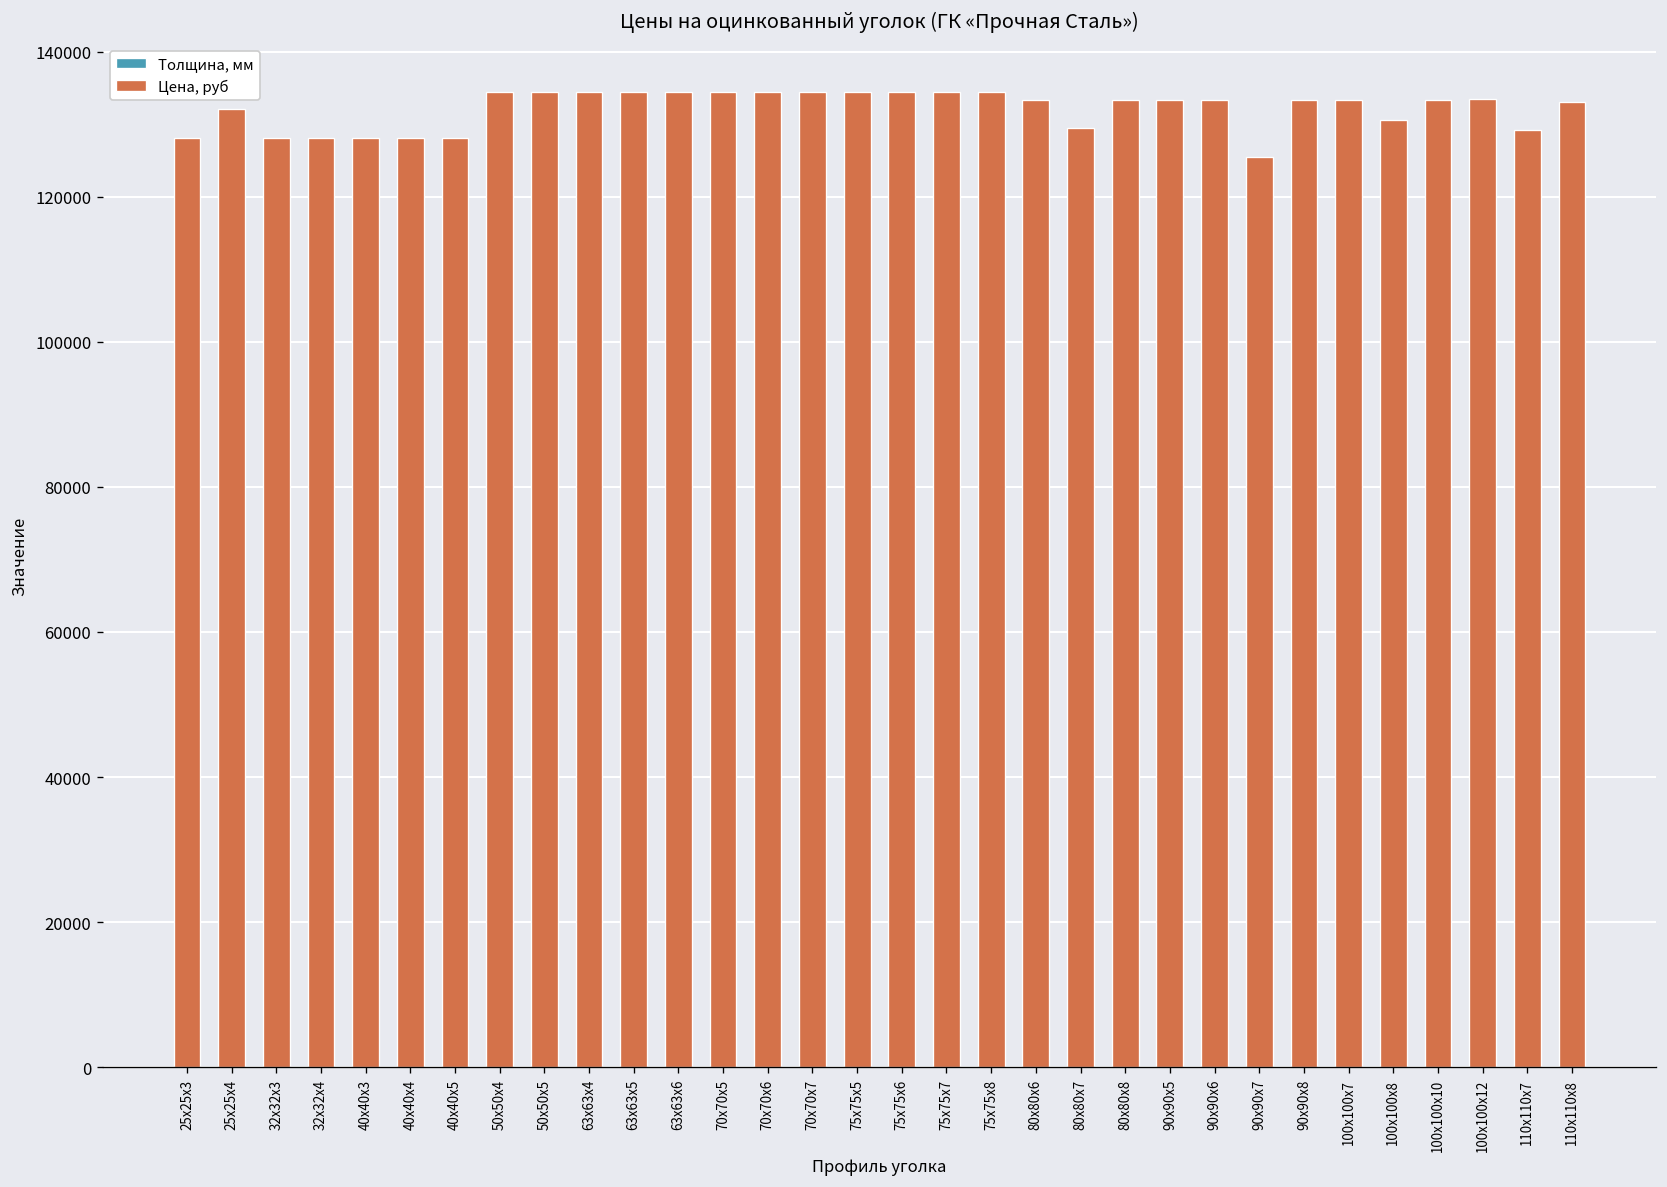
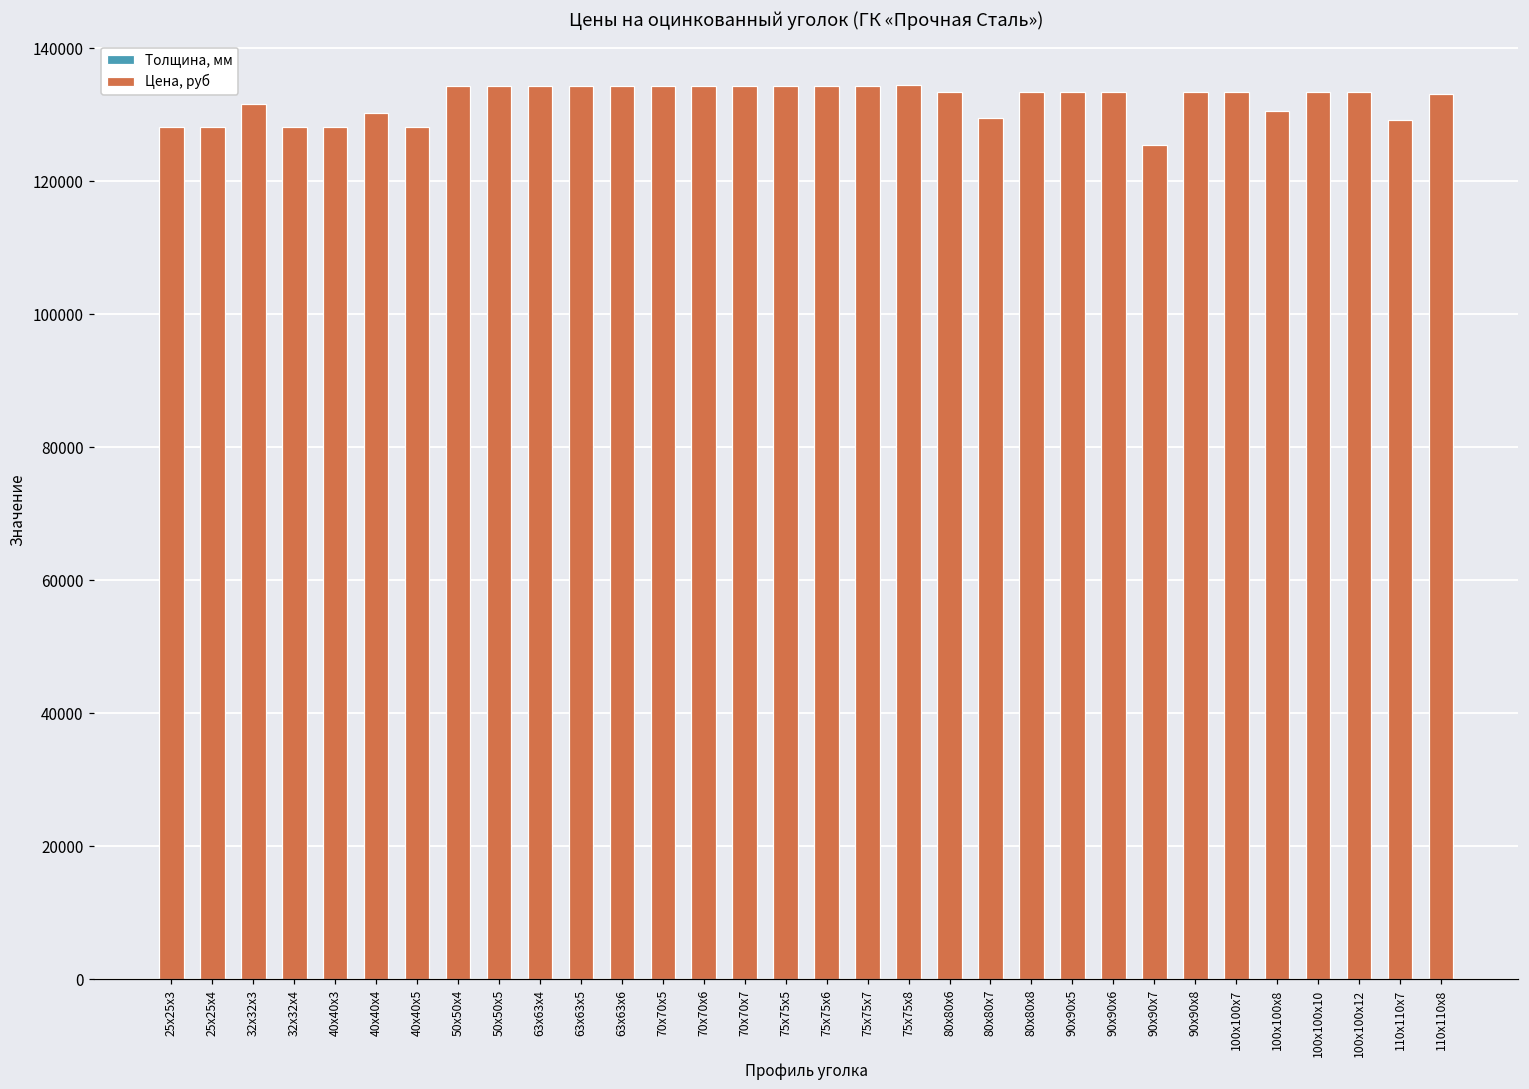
  {
    "Цена, руб": {
      "25х25х3": 128000,
-     "25х25х4": 132000,
-     "32х32х3": 128000,
+     "25х25х4": 128000,
+     "32х32х3": 132000,
      "32х32х4": 128000,
      "40х40х3": 128000,
-     "40х40х4": 128000,
+     "40х40х4": 130000,
      "40х40х5": 128000,
      "50х50х4": 134000,
      "50х50х5": 134000,
      "63х63х4": 134000,
      "63х63х5": 134000,
      "63х63х6": 134000,
      "70х70х5": 134000,
      "70х70х6": 134000,
      "70х70х7": 134000,
      "75х75х5": 134000,
      "75х75х6": 134000,
      "75х75х7": 134000,
      "75х75х8": 134000,
      "80х80х6": 133000,
      "80х80х7": 129000,
      "80х80х8": 133000,
      "90х90х5": 133000,
      "90х90х6": 133000,
      "90х90х7": 126000,
      "90х90х8": 133000,
      "100х100х7": 133000,
      "100х100х8": 131000,
      "100х100х10": 133000,
      "100х100х12": 133000,
      "110х110х7": 129000,
      "110х110х8": 133000
    }
  }
